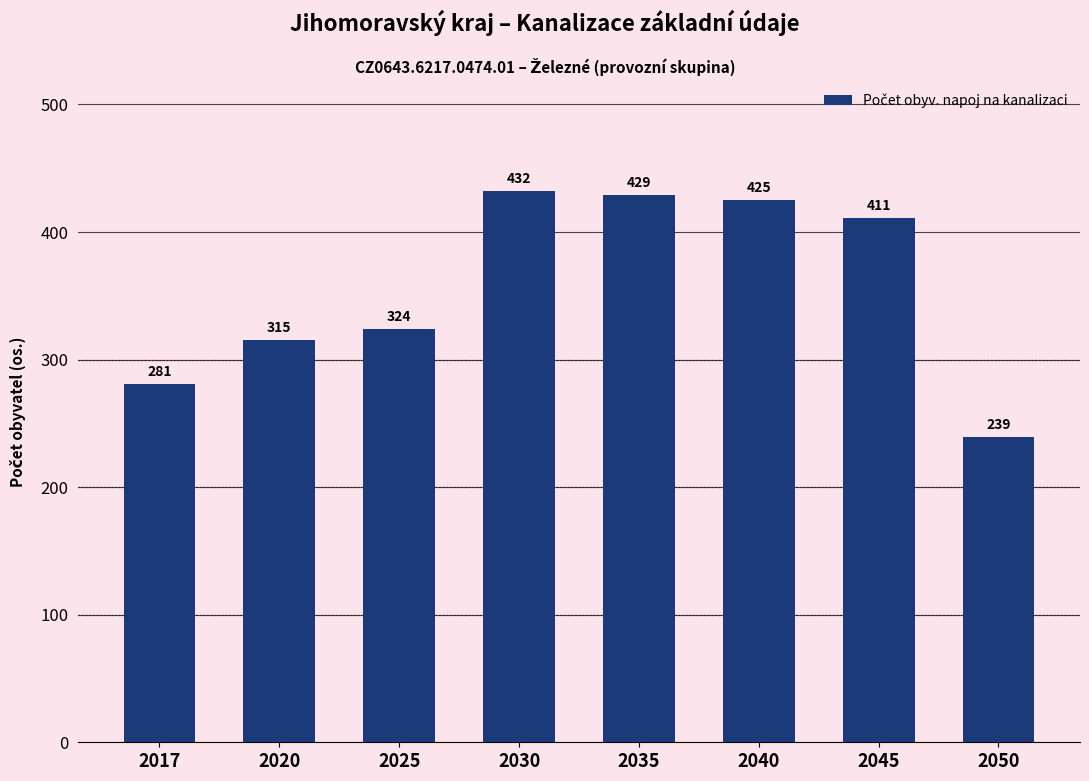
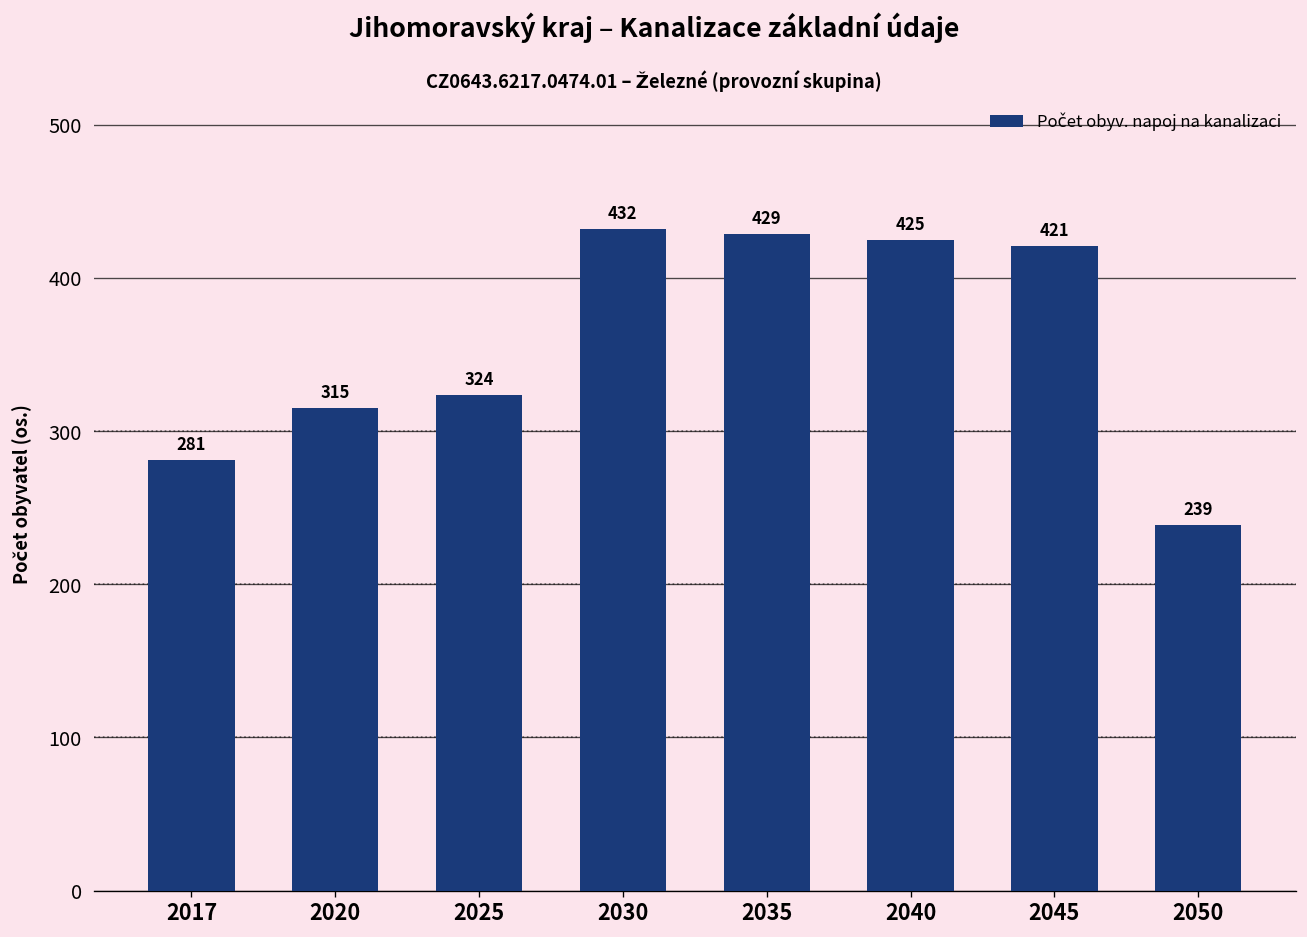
  {
    "2017": 281,
    "2020": 315,
    "2025": 324,
    "2030": 432,
    "2035": 429,
    "2040": 425,
-   "2045": 411,
+   "2045": 421,
    "2050": 239
  }
